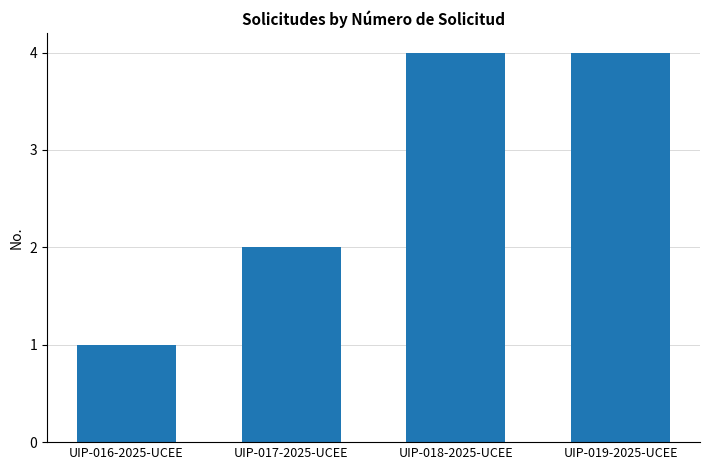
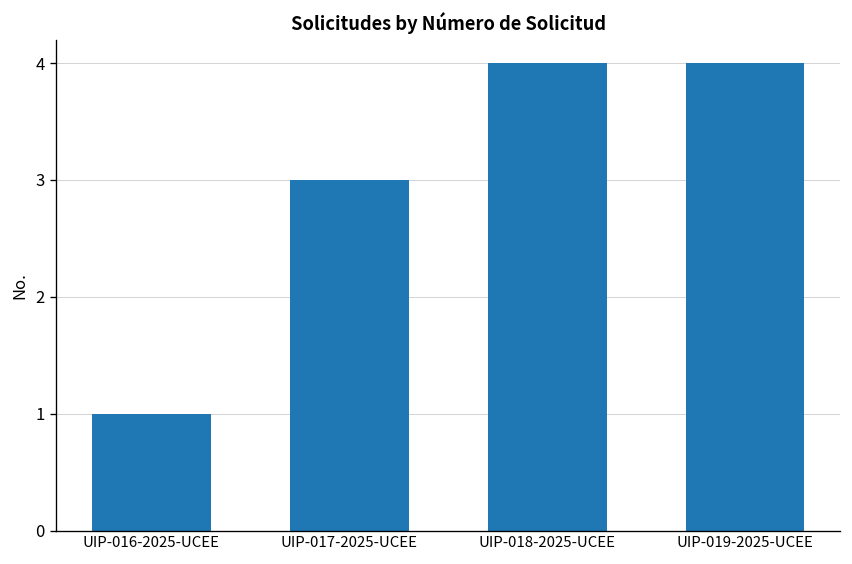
  {
    "UIP-016-2025-UCEE": 1,
-   "UIP-017-2025-UCEE": 2,
+   "UIP-017-2025-UCEE": 3,
    "UIP-018-2025-UCEE": 4,
    "UIP-019-2025-UCEE": 4
  }
